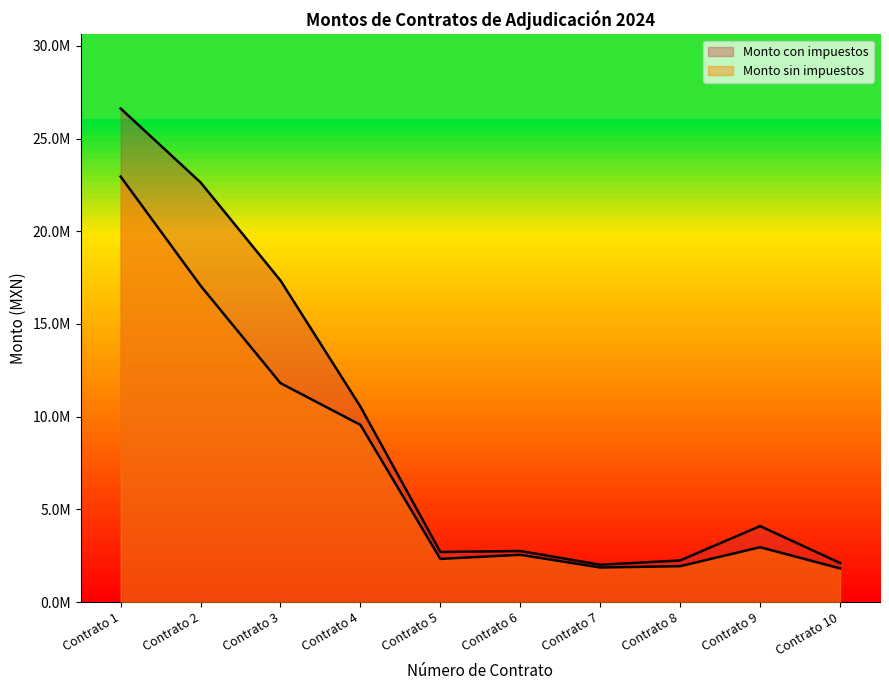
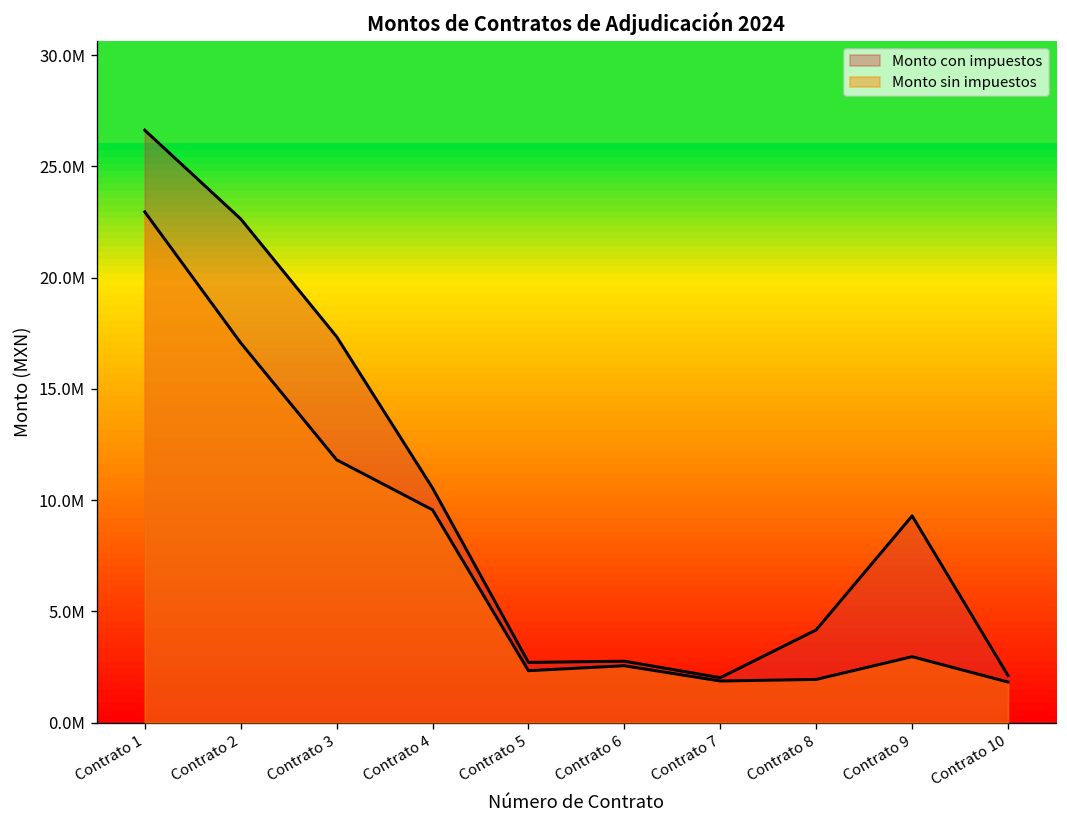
  {
    "Monto con impuestos": {
      "Contrato 1": 26600000,
      "Contrato 2": 22600000,
      "Contrato 3": 17300000,
      "Contrato 4": 10500000,
      "Contrato 5": 2700000,
      "Contrato 6": 2800000,
      "Contrato 7": 2000000,
-     "Contrato 8": 2200000,
-     "Contrato 9": 4100000,
+     "Contrato 8": 4200000,
+     "Contrato 9": 9300000,
      "Contrato 10": 2100000
    },
    "Monto sin impuestos": {
      "Contrato 1": 23000000,
      "Contrato 2": 17100000,
      "Contrato 3": 11800000,
      "Contrato 4": 9600000,
      "Contrato 5": 2300000,
      "Contrato 6": 2600000,
      "Contrato 7": 1900000,
      "Contrato 8": 1900000,
      "Contrato 9": 3000000,
      "Contrato 10": 1800000
    }
  }
